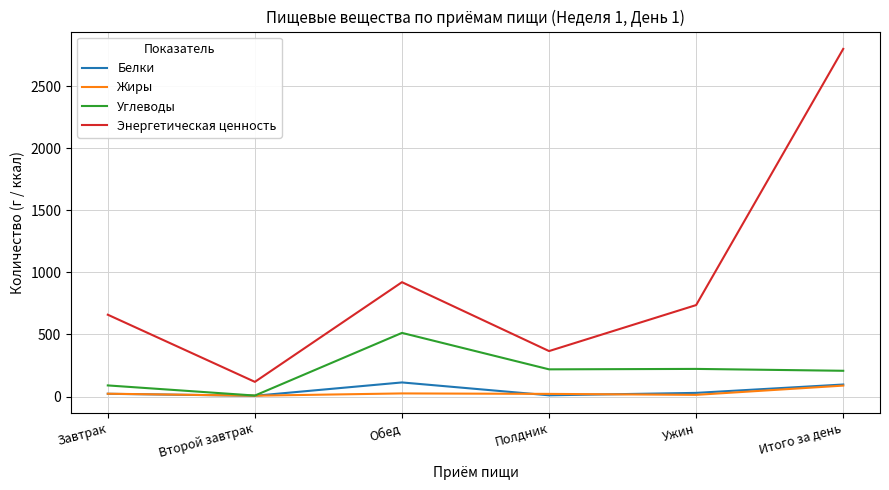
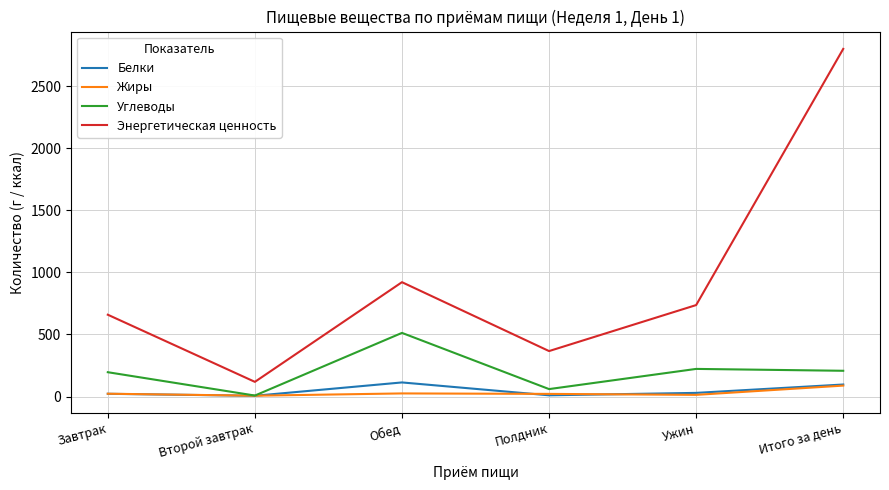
  {
    "Белки": {
      "Обед": 110
    },
    "Жиры": {
      "Обед": 20
    },
    "Углеводы": {
-     "Завтрак": 90,
+     "Завтрак": 200,
      "Обед": 510,
-     "Полдник": 220,
+     "Полдник": 60,
      "Ужин": 220,
      "Итого за день": 210
    },
    "Энергетическая ценность": {
      "Завтрак": 660,
      "Второй завтрак": 120,
      "Обед": 920,
      "Полдник": 370,
      "Ужин": 740,
      "Итого за день": 2800
    }
  }
